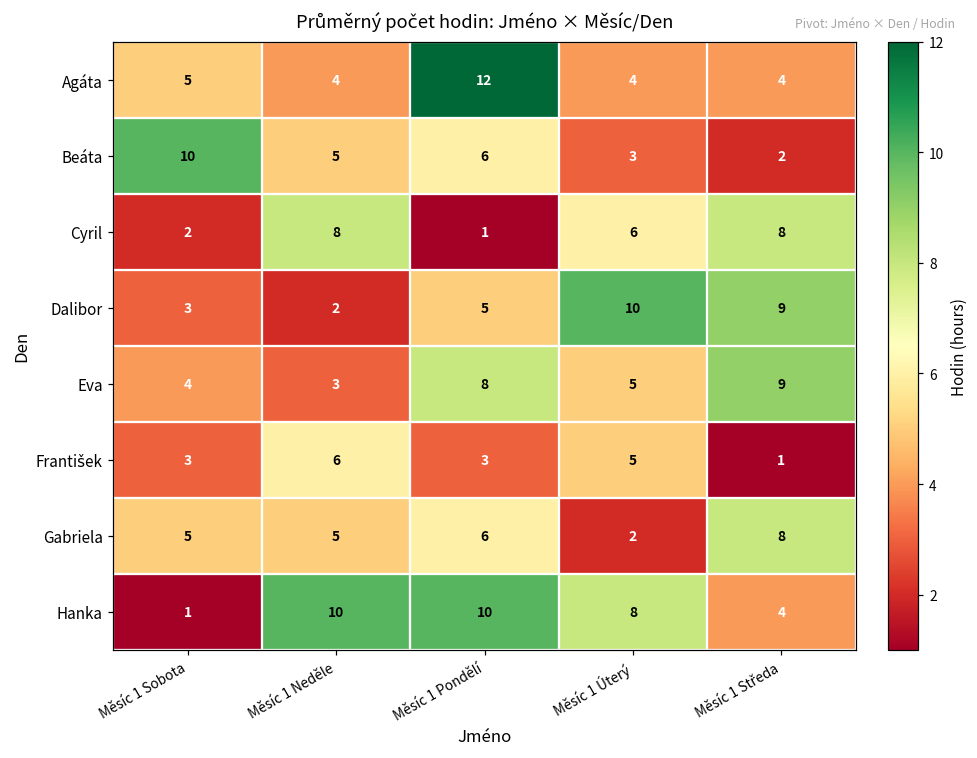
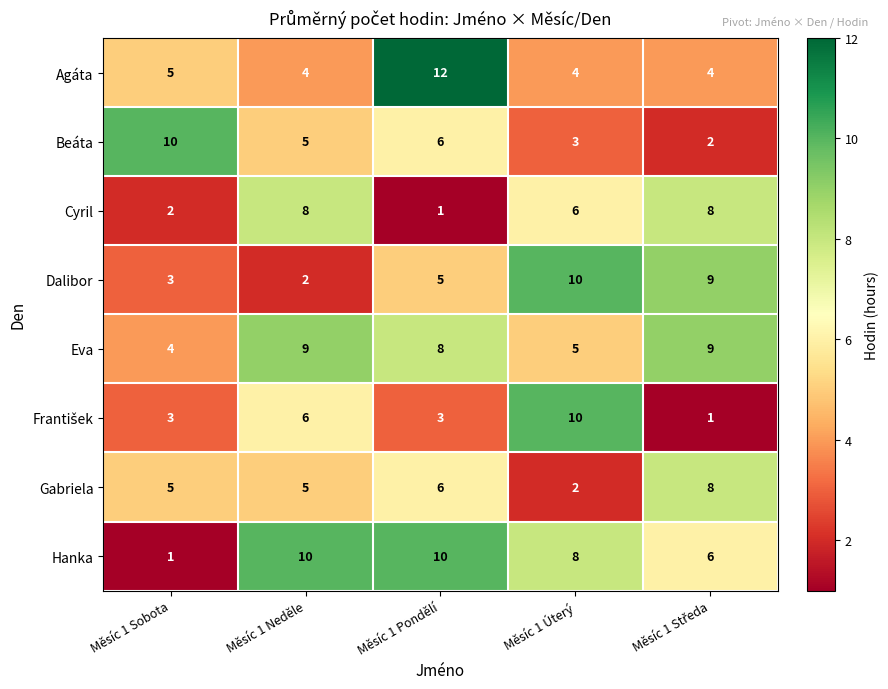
  {
    "Agáta": {
      "Měsíc 1 Sobota": 5,
      "Měsíc 1 Neděle": 4,
      "Měsíc 1 Pondělí": 12,
      "Měsíc 1 Úterý": 4,
      "Měsíc 1 Středa": 4
    },
    "Beáta": {
      "Měsíc 1 Sobota": 10,
      "Měsíc 1 Neděle": 5,
      "Měsíc 1 Pondělí": 6,
      "Měsíc 1 Úterý": 3,
      "Měsíc 1 Středa": 2
    },
    "Cyril": {
      "Měsíc 1 Sobota": 2,
      "Měsíc 1 Neděle": 8,
      "Měsíc 1 Pondělí": 1,
      "Měsíc 1 Úterý": 6,
      "Měsíc 1 Středa": 8
    },
    "Dalibor": {
      "Měsíc 1 Sobota": 3,
      "Měsíc 1 Neděle": 2,
      "Měsíc 1 Pondělí": 5,
      "Měsíc 1 Úterý": 10,
      "Měsíc 1 Středa": 9
    },
    "Eva": {
      "Měsíc 1 Sobota": 4,
-     "Měsíc 1 Neděle": 3,
+     "Měsíc 1 Neděle": 9,
      "Měsíc 1 Pondělí": 8,
      "Měsíc 1 Úterý": 5,
      "Měsíc 1 Středa": 9
    },
    "František": {
      "Měsíc 1 Sobota": 3,
      "Měsíc 1 Neděle": 6,
      "Měsíc 1 Pondělí": 3,
-     "Měsíc 1 Úterý": 5,
+     "Měsíc 1 Úterý": 10,
      "Měsíc 1 Středa": 1
    },
    "Gabriela": {
      "Měsíc 1 Sobota": 5,
      "Měsíc 1 Neděle": 5,
      "Měsíc 1 Pondělí": 6,
      "Měsíc 1 Úterý": 2,
      "Měsíc 1 Středa": 8
    },
    "Hanka": {
      "Měsíc 1 Sobota": 1,
      "Měsíc 1 Neděle": 10,
      "Měsíc 1 Pondělí": 10,
      "Měsíc 1 Úterý": 8,
-     "Měsíc 1 Středa": 4
+     "Měsíc 1 Středa": 6
    }
  }
